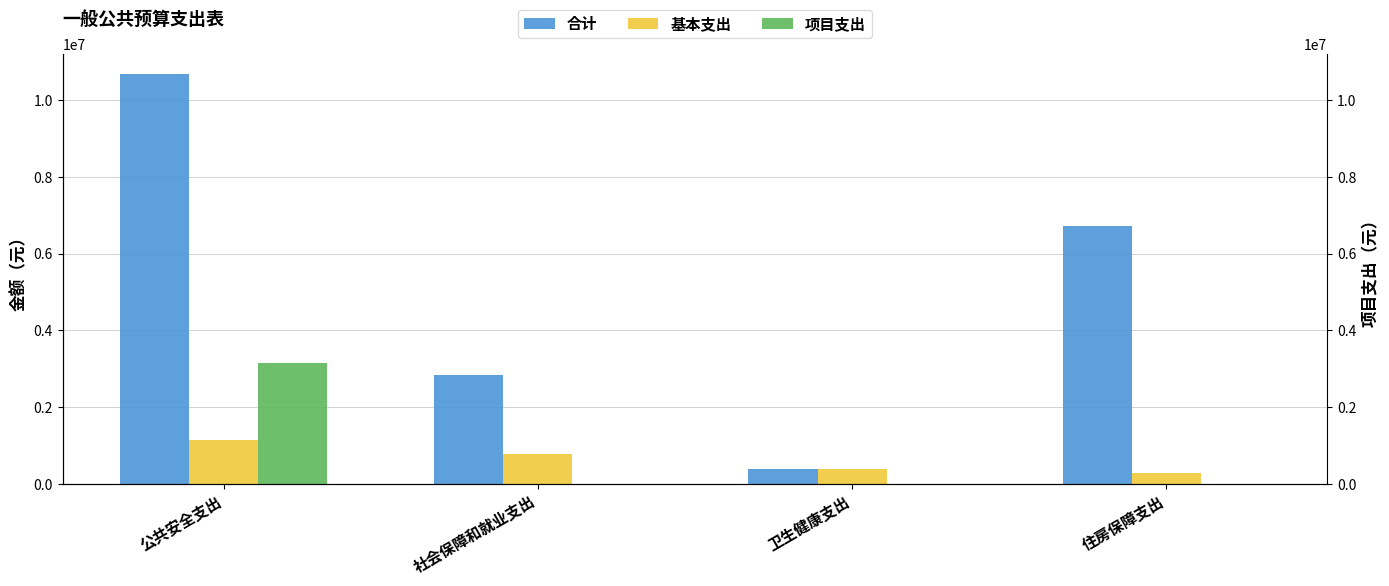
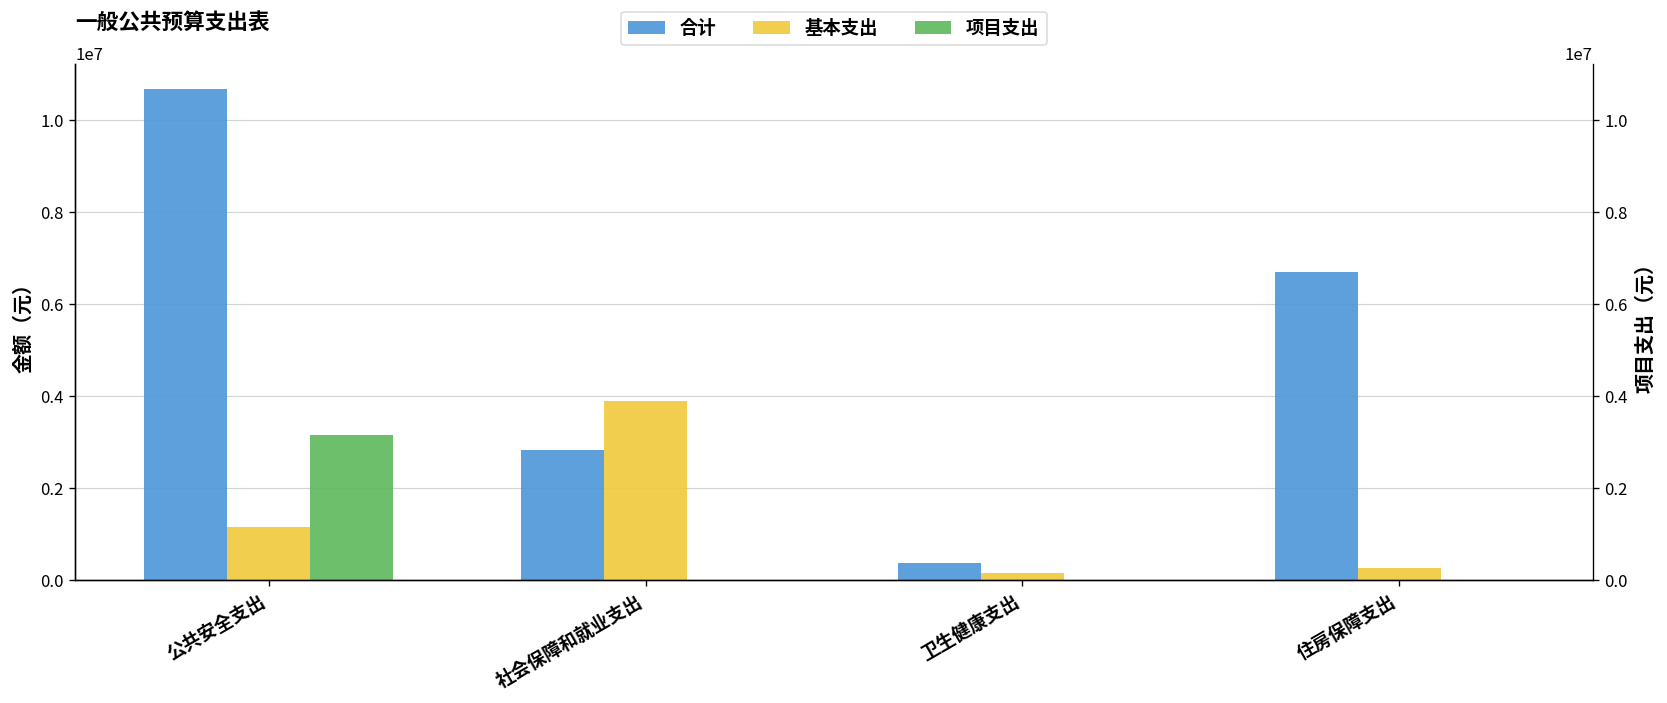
  {
    "合计": {
      "公共安全支出": 10700000,
      "社会保障和就业支出": 2800000,
      "卫生健康支出": 400000,
      "住房保障支出": 6700000
    },
    "基本支出": {
      "公共安全支出": 1200000,
-     "社会保障和就业支出": 800000,
-     "卫生健康支出": 400000,
+     "社会保障和就业支出": 3900000,
+     "卫生健康支出": 200000,
      "住房保障支出": 300000
    },
    "项目支出": {
      "公共安全支出": 3200000,
      "社会保障和就业支出": 0,
      "卫生健康支出": 0,
      "住房保障支出": 0
    }
  }
